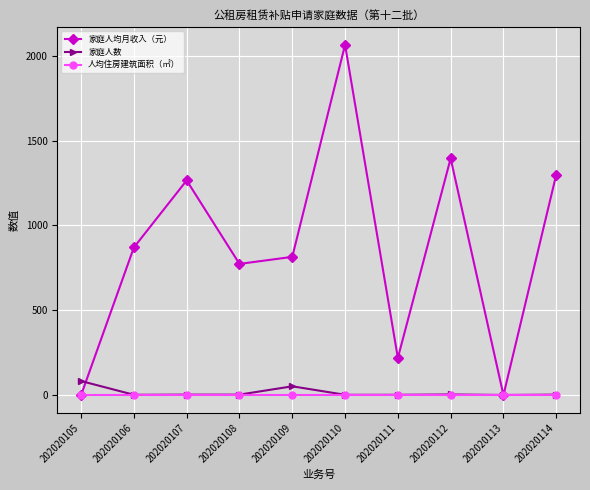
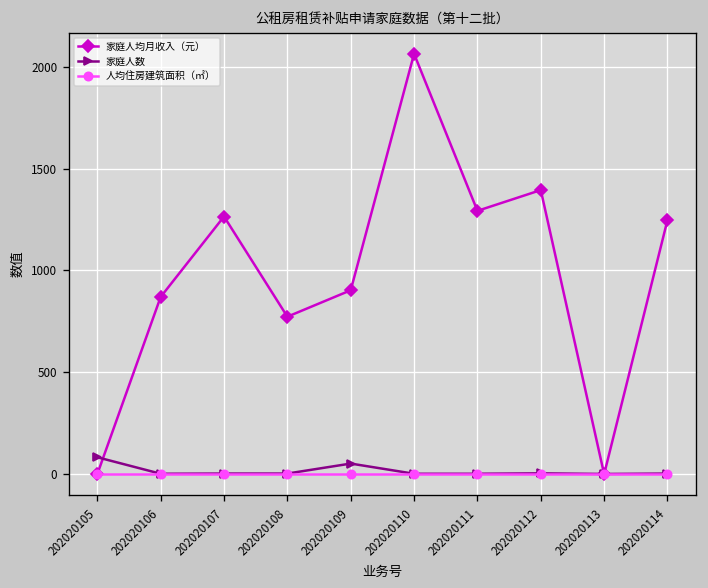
  {
    "家庭人均月收入（元）": {
      "202020106": 870,
      "202020107": 1270,
      "202020108": 770,
-     "202020109": 810,
+     "202020109": 900,
      "202020110": 2060,
-     "202020111": 220,
+     "202020111": 1290,
      "202020112": 1390,
-     "202020114": 1300
+     "202020114": 1250
    },
    "家庭人数": {
      "202020105": 80,
      "202020109": 50
    },
    "人均住房建筑面积（㎡）": {
      "202020109": 0
    }
  }
